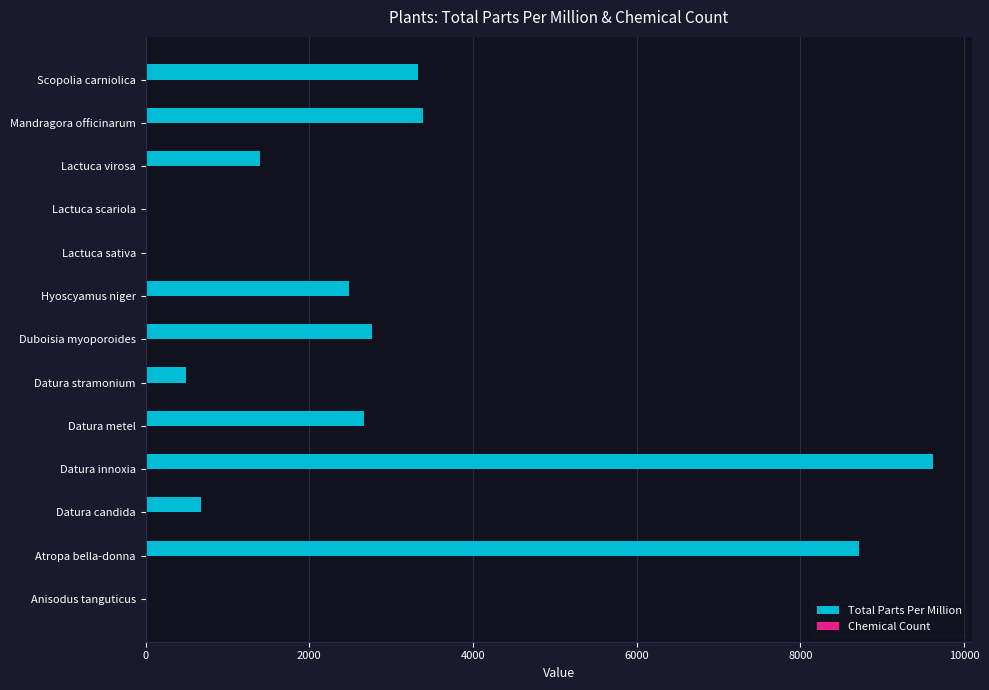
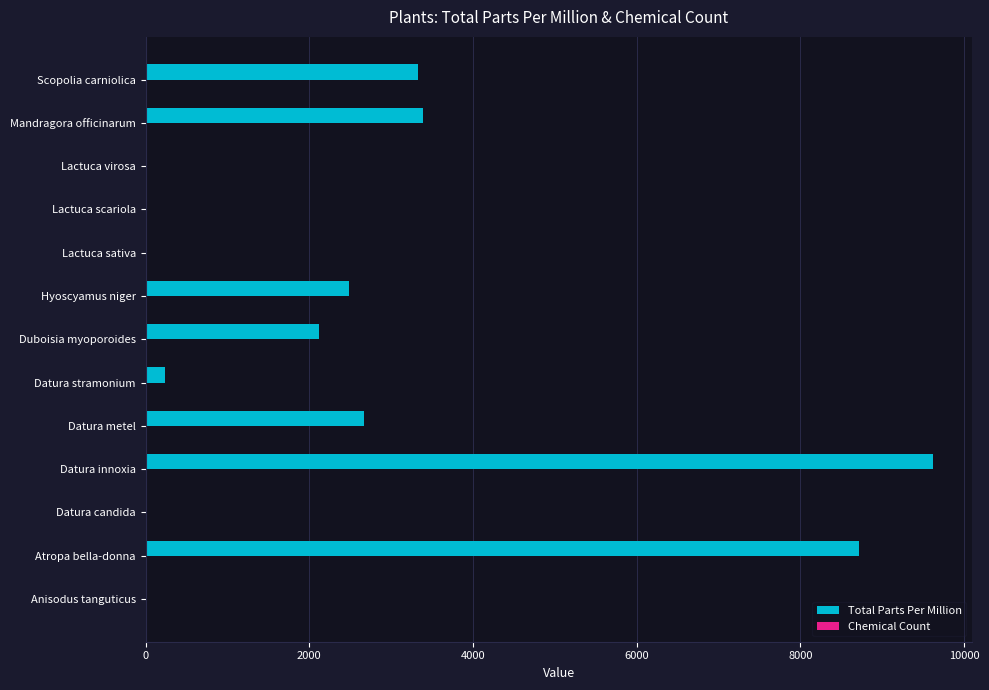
  {
    "Total Parts Per Million": {
      "Scopolia carniolica": 3300,
      "Mandragora officinarum": 3400,
-     "Lactuca virosa": 1400,
+     "Lactuca virosa": 0,
      "Lactuca scariola": 0,
      "Lactuca sativa": 0,
      "Hyoscyamus niger": 2500,
-     "Duboisia myoporoides": 2800,
-     "Datura stramonium": 500,
+     "Duboisia myoporoides": 2100,
+     "Datura stramonium": 200,
      "Datura metel": 2700,
      "Datura innoxia": 9600,
-     "Datura candida": 700,
+     "Datura candida": 0,
      "Atropa bella-donna": 8700,
      "Anisodus tanguticus": 0
    }
  }
